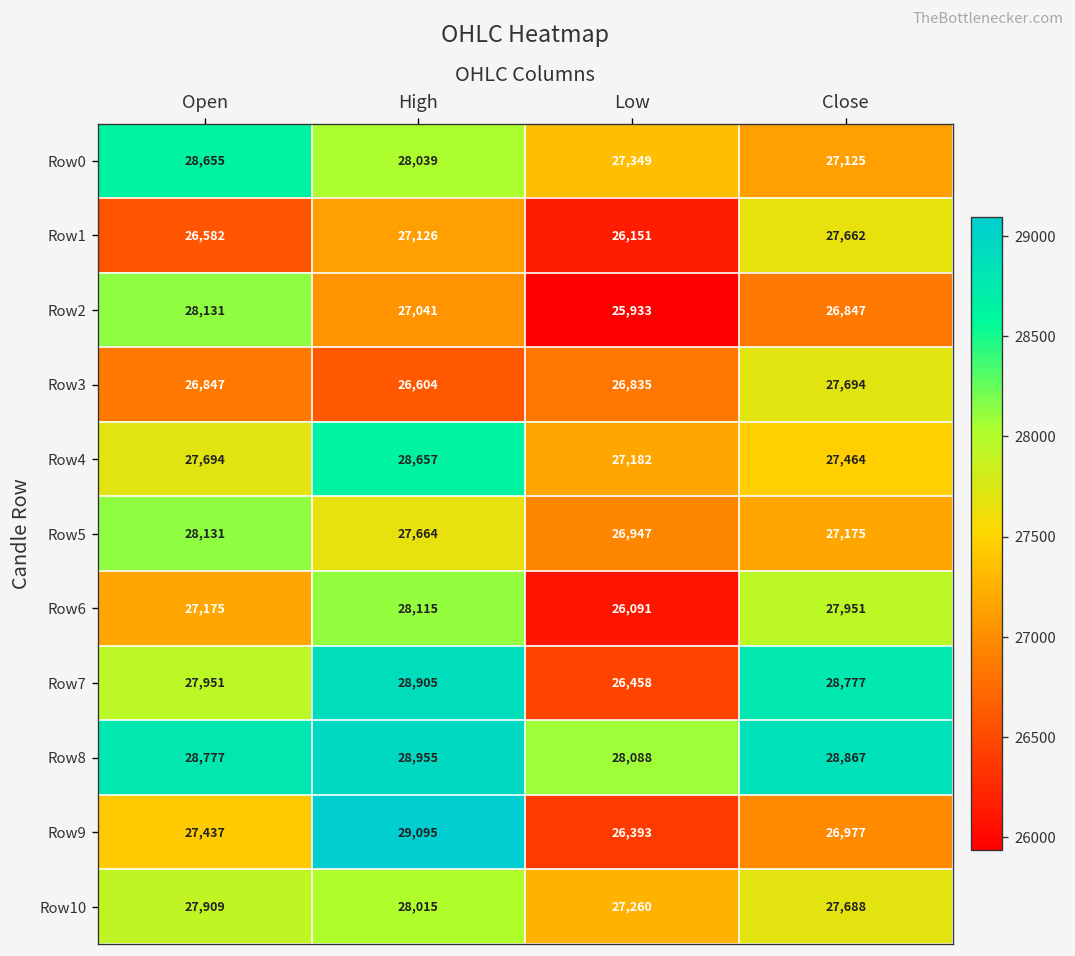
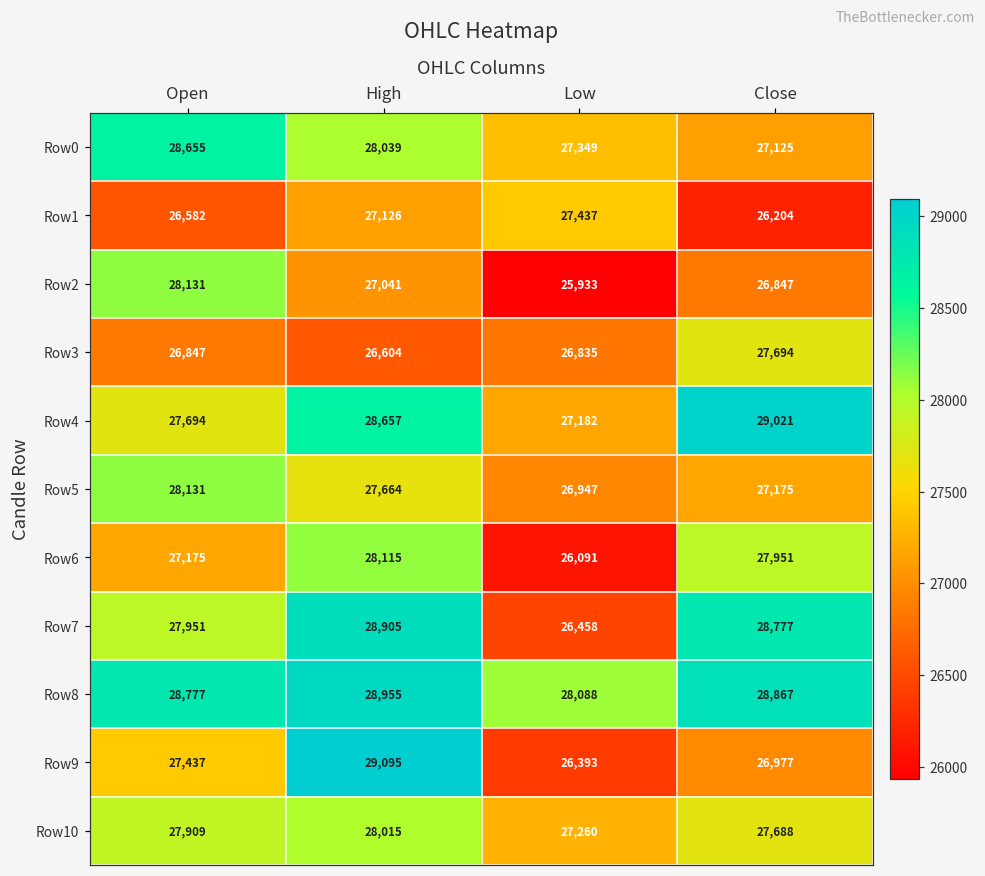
  {
    "Row0": {
      "Open": "28,655",
      "High": "28,039",
      "Low": "27,349",
      "Close": "27,125"
    },
    "Row1": {
      "Open": "26,582",
      "High": "27,126",
-     "Low": "26,151",
-     "Close": "27,662"
+     "Low": "27,437",
+     "Close": "26,204"
    },
    "Row2": {
      "Open": "28,131",
      "High": "27,041",
      "Low": "25,933",
      "Close": "26,847"
    },
    "Row3": {
      "Open": "26,847",
      "High": "26,604",
      "Low": "26,835",
      "Close": "27,694"
    },
    "Row4": {
      "Open": "27,694",
      "High": "28,657",
      "Low": "27,182",
-     "Close": "27,464"
+     "Close": "29,021"
    },
    "Row5": {
      "Open": "28,131",
      "High": "27,664",
      "Low": "26,947",
      "Close": "27,175"
    },
    "Row6": {
      "Open": "27,175",
      "High": "28,115",
      "Low": "26,091",
      "Close": "27,951"
    },
    "Row7": {
      "Open": "27,951",
      "High": "28,905",
      "Low": "26,458",
      "Close": "28,777"
    },
    "Row8": {
      "Open": "28,777",
      "High": "28,955",
      "Low": "28,088",
      "Close": "28,867"
    },
    "Row9": {
      "Open": "27,437",
      "High": "29,095",
      "Low": "26,393",
      "Close": "26,977"
    },
    "Row10": {
      "Open": "27,909",
      "High": "28,015",
      "Low": "27,260",
      "Close": "27,688"
    }
  }
